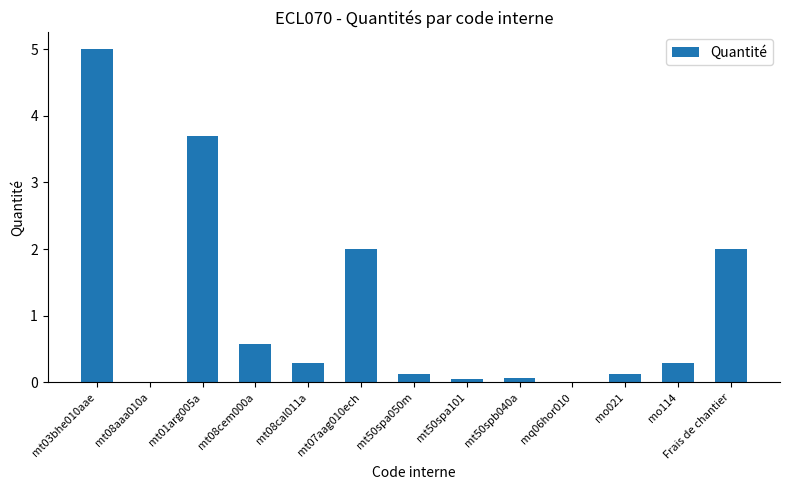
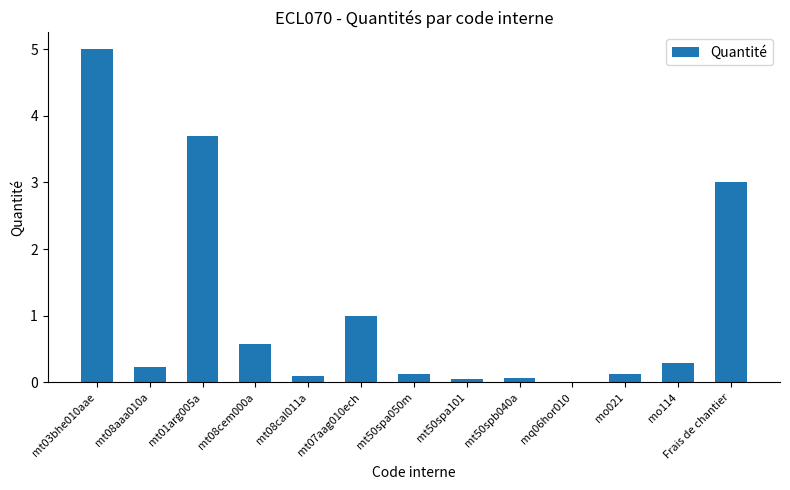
  {
    "mt03bhe010aae": 5.0,
-   "mt08aaa010a": 0.0,
+   "mt08aaa010a": 0.2,
    "mt01arg005a": 3.7,
    "mt08cem000a": 0.6,
-   "mt08cal011a": 0.3,
-   "mt07aag010ech": 2,
+   "mt08cal011a": 0.1,
+   "mt07aag010ech": 1,
    "mt50spa050m": 0.1,
    "mt50spa101": 0.1,
    "mt50spb040a": 0.1,
    "mo021": 0.1,
    "mo114": 0.3,
-   "Frais de chantier": 2
+   "Frais de chantier": 3
  }
